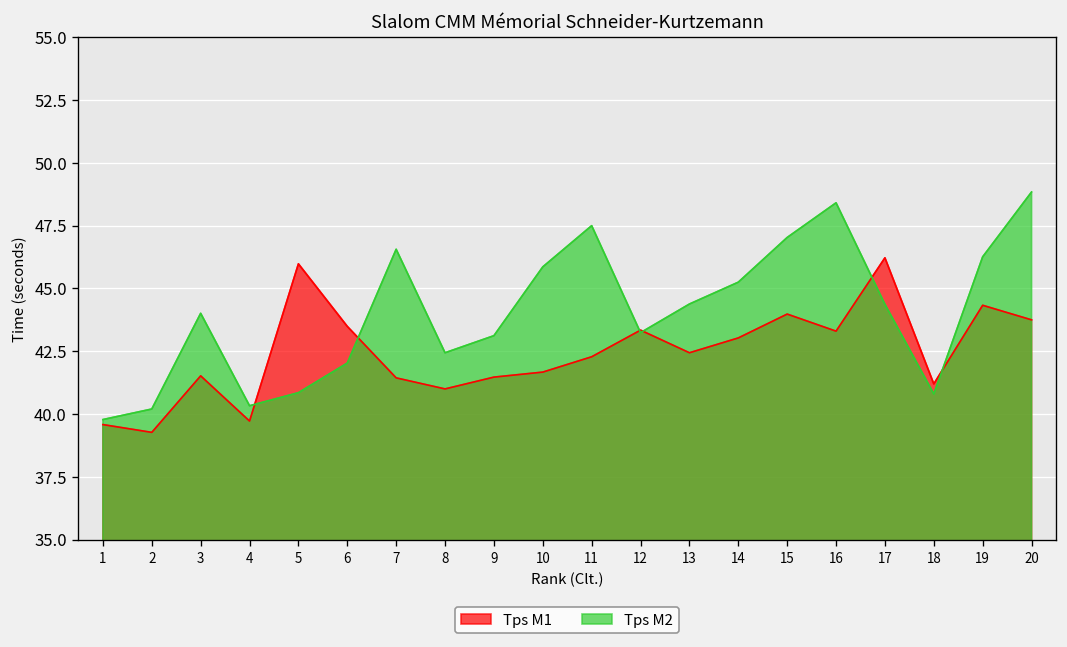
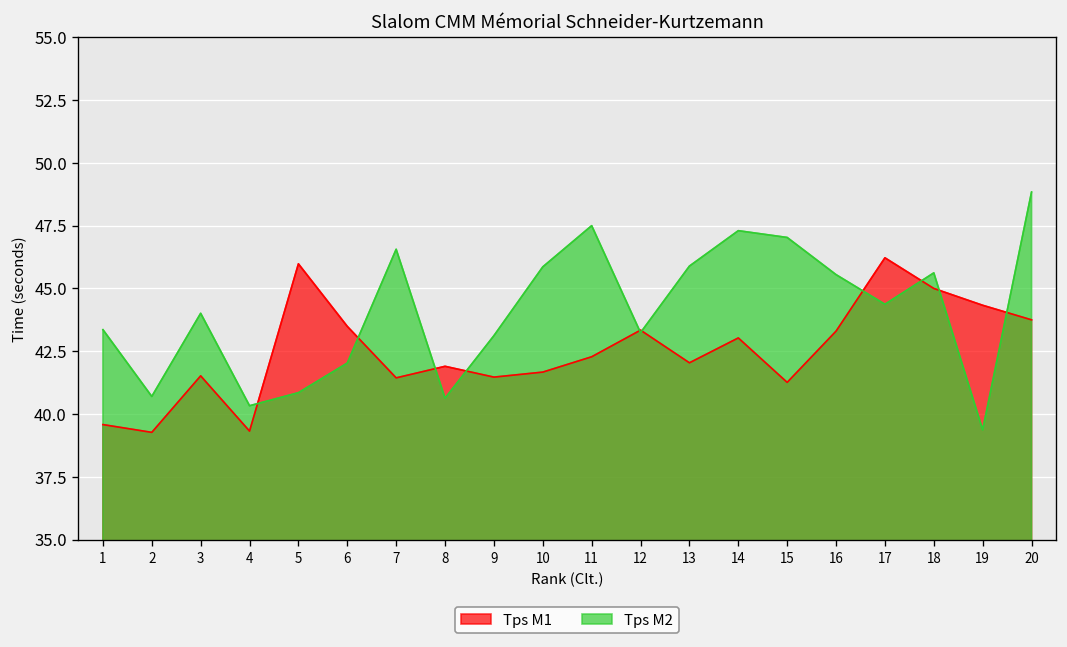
  {
    "Tps M1": {
      "1": 39.6,
      "2": 39.3,
      "3": 41.5,
-     "4": 39.7,
+     "4": 39.3,
      "5": 46.0,
      "6": 43.5,
      "7": 41.4,
-     "8": 41.0,
+     "8": 41.9,
      "9": 41.5,
      "10": 41.7,
      "11": 42.3,
-     "13": 42.4,
+     "13": 42.0,
      "14": 43.0,
-     "15": 44.0,
+     "15": 41.3,
      "16": 43.3,
      "17": 46.2,
-     "18": 41.2,
+     "18": 45.0,
      "19": 44.3,
      "20": 43.8
    },
    "Tps M2": {
-     "1": 39.8,
-     "2": 40.2,
+     "1": 43.4,
+     "2": 40.7,
      "3": 44.0,
      "4": 40.3,
      "5": 40.9,
      "6": 42.0,
      "7": 46.6,
-     "8": 42.4,
+     "8": 40.6,
      "9": 43.1,
      "10": 45.9,
      "11": 47.5,
-     "13": 44.4,
-     "14": 45.3,
+     "13": 45.9,
+     "14": 47.3,
      "15": 47.0,
-     "16": 48.4,
+     "16": 45.6,
      "17": 44.4,
-     "18": 40.8,
-     "19": 46.3,
+     "18": 45.6,
+     "19": 39.4,
      "20": 48.8
    }
  }
